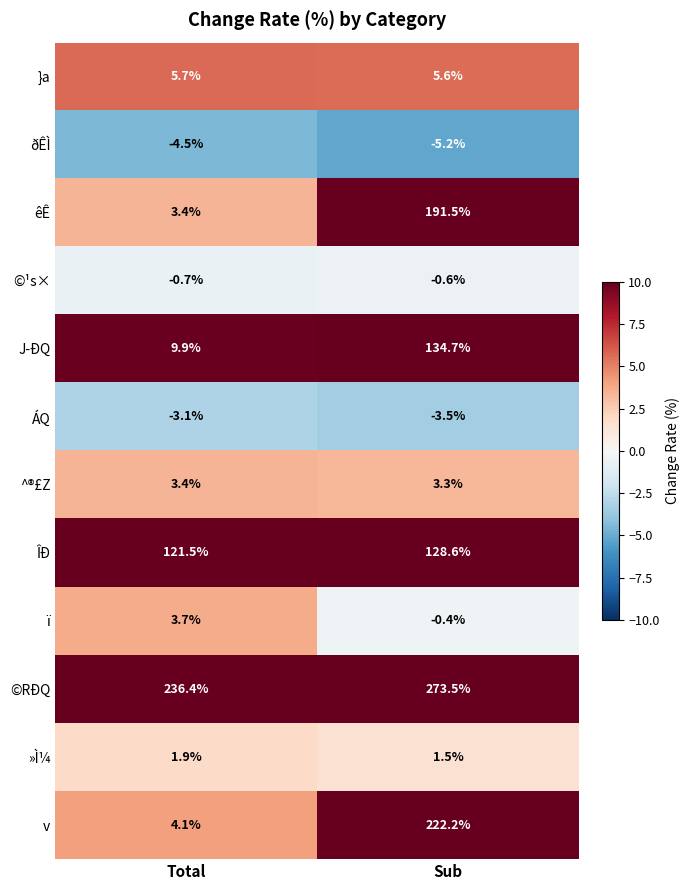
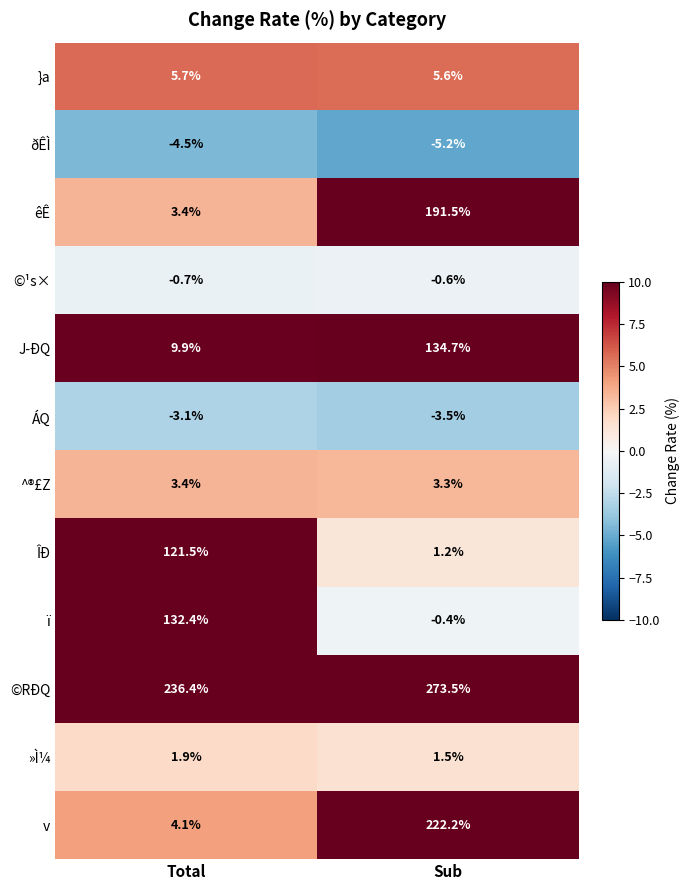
  {
    "}a": {
      "Total": "5.7%",
      "Sub": "5.6%"
    },
    "ðÊÌ": {
      "Total": "-4.5%",
      "Sub": "-5.2%"
    },
    "êÊ": {
      "Total": "3.4%",
      "Sub": "191.5%"
    },
    "©¹s×": {
      "Total": "-0.7%",
      "Sub": "-0.6%"
    },
    "J­ÐQ": {
      "Total": "9.9%",
      "Sub": "134.7%"
    },
    "ÁQ": {
      "Total": "-3.1%",
      "Sub": "-3.5%"
    },
    "^®£Z": {
      "Total": "3.4%",
      "Sub": "3.3%"
    },
    "ÎÐ": {
      "Total": "121.5%",
-     "Sub": "128.6%"
+     "Sub": "1.2%"
    },
    "ï": {
-     "Total": "3.7%",
+     "Total": "132.4%",
      "Sub": "-0.4%"
    },
    "©RÐQ": {
      "Total": "236.4%",
      "Sub": "273.5%"
    },
    "»Ì¼": {
      "Total": "1.9%",
      "Sub": "1.5%"
    },
    "v": {
      "Total": "4.1%",
      "Sub": "222.2%"
    }
  }
